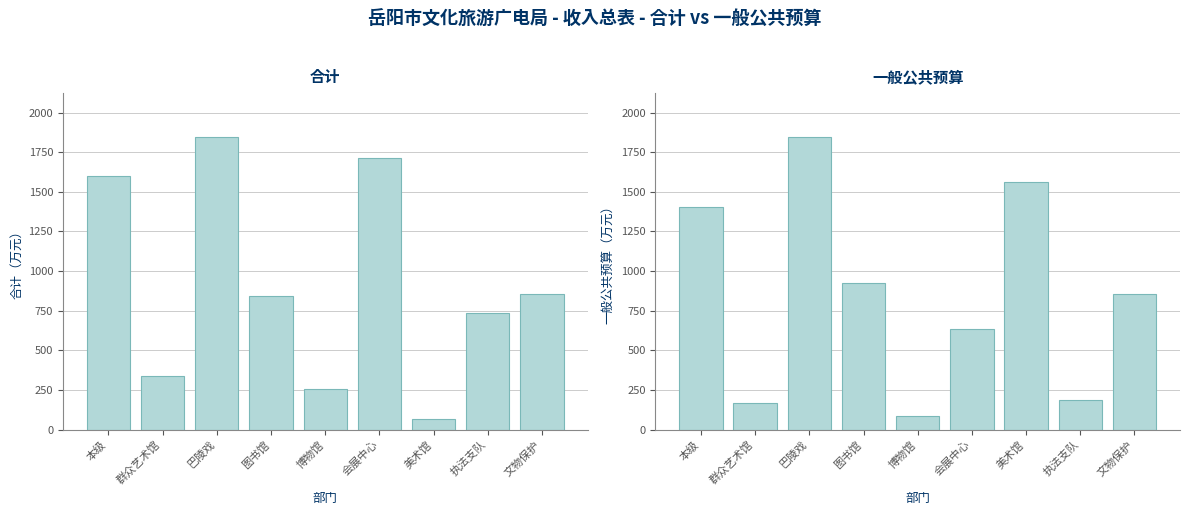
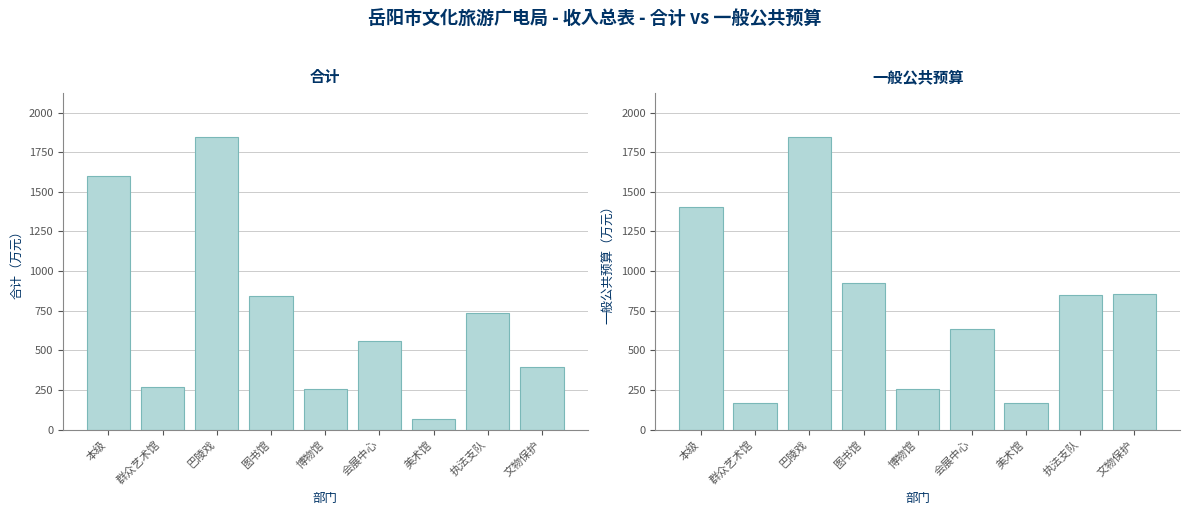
  {
    "合计": {
      "本级": 1600,
-     "群众艺术馆": 340,
+     "群众艺术馆": 270,
      "巴陵戏": 1850,
      "图书馆": 840,
      "博物馆": 250,
-     "会展中心": 1710,
+     "会展中心": 560,
      "美术馆": 70,
      "执法支队": 740,
-     "文物保护": 850
+     "文物保护": 390
    },
    "一般公共预算": {
      "本级": 1400,
      "群众艺术馆": 170,
      "巴陵戏": 1850,
      "图书馆": 930,
-     "博物馆": 80,
+     "博物馆": 250,
      "会展中心": 630,
-     "美术馆": 1560,
-     "执法支队": 190,
+     "美术馆": 170,
+     "执法支队": 850,
      "文物保护": 850
    }
  }
